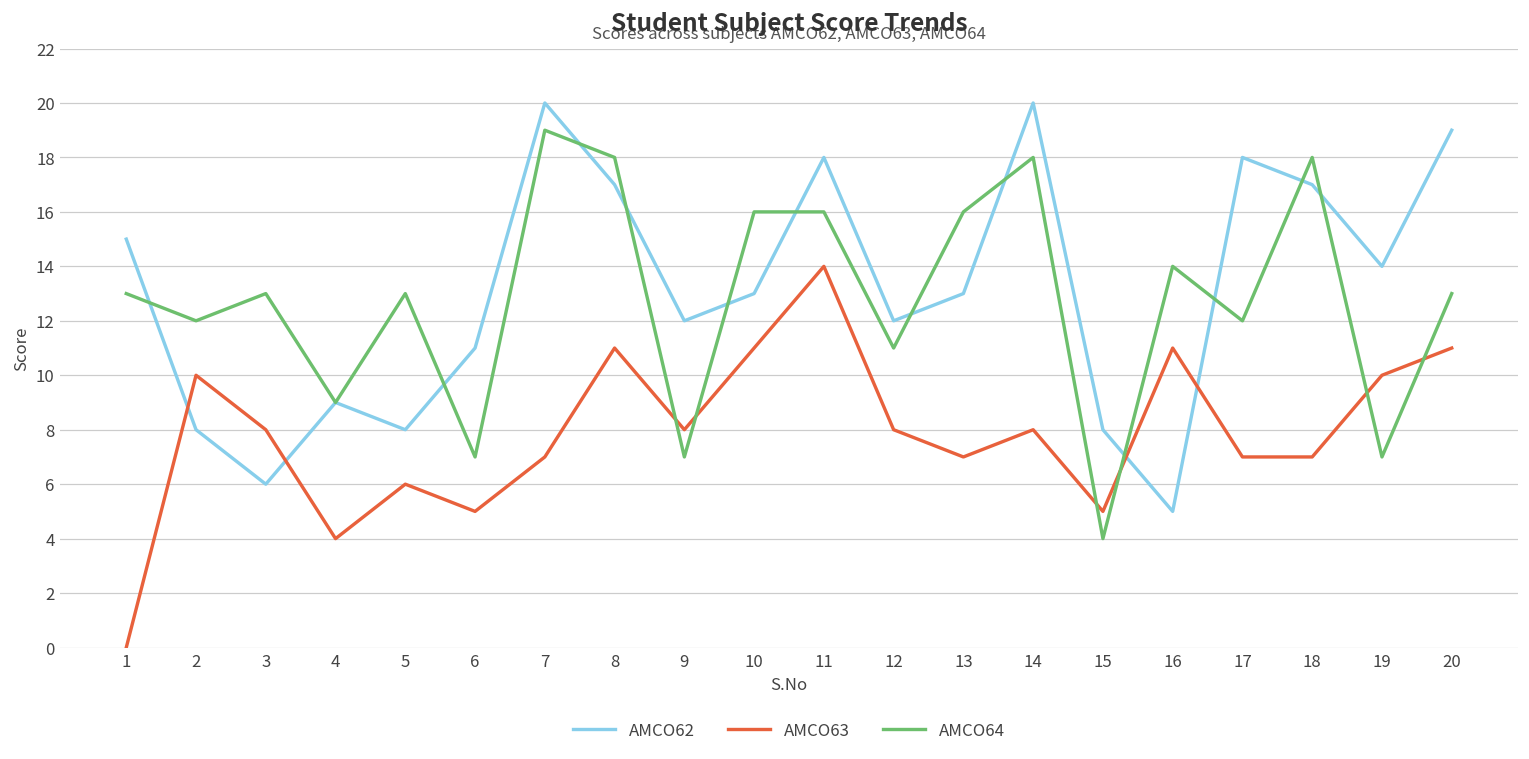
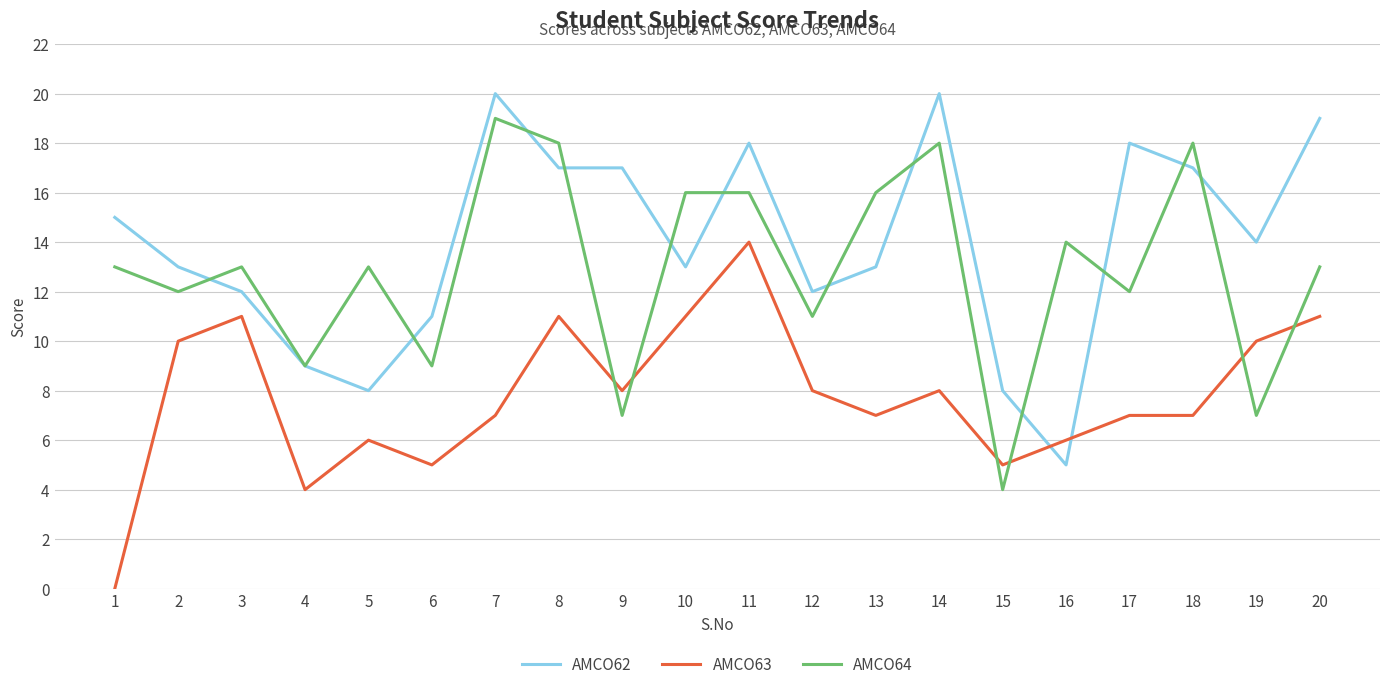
  {
    "AMCO62": {
      "1": 15,
-     "2": 8,
-     "3": 6,
+     "2": 13,
+     "3": 12,
      "5": 8,
      "6": 11,
      "7": 20,
      "8": 17,
-     "9": 12,
+     "9": 17,
      "10": 13,
      "11": 18,
      "12": 12,
      "13": 13,
      "14": 20,
      "15": 8,
      "16": 5,
      "17": 18,
      "18": 17,
      "19": 14,
      "20": 19
    },
    "AMCO63": {
      "1": 0,
      "2": 10,
-     "3": 8,
+     "3": 11,
      "4": 4,
      "5": 6,
      "6": 5,
      "7": 7,
      "8": 11,
      "9": 8,
      "10": 11,
      "11": 14,
      "12": 8,
      "13": 7,
      "14": 8,
      "15": 5,
-     "16": 11,
+     "16": 6,
      "17": 7,
      "18": 7,
      "19": 10,
      "20": 11
    },
    "AMCO64": {
      "1": 13,
      "2": 12,
      "3": 13,
      "5": 13,
-     "6": 7,
+     "6": 9,
      "7": 19,
      "8": 18,
      "9": 7,
      "10": 16,
      "11": 16,
      "12": 11,
      "13": 16,
      "14": 18,
      "15": 4,
      "16": 14,
      "17": 12,
      "18": 18,
      "19": 7,
      "20": 13
    }
  }
